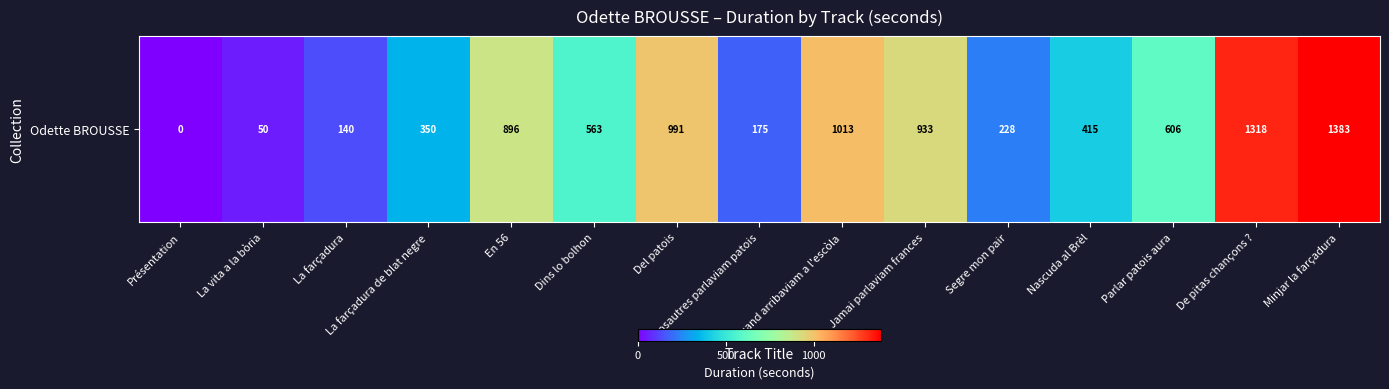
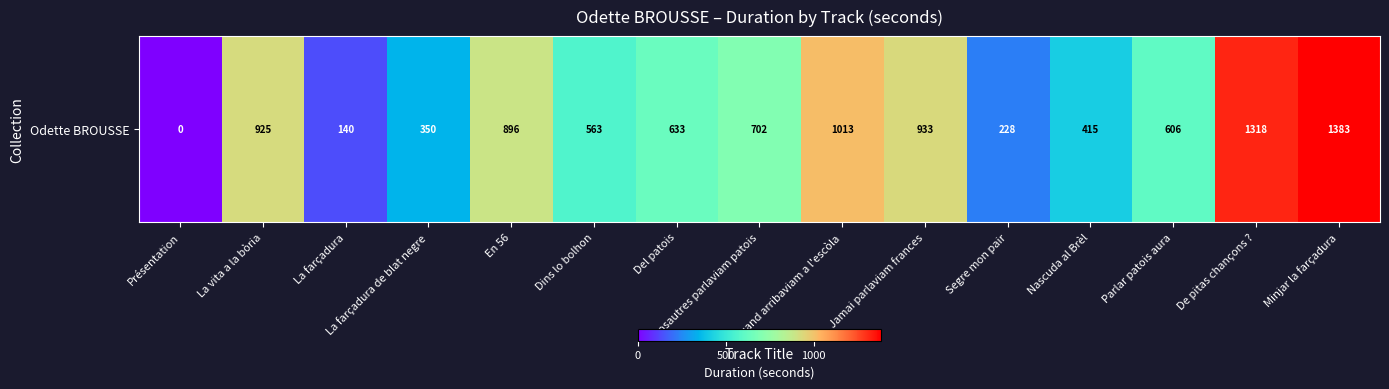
  {
    "Odette BROUSSE": {
      "Présentation": 0,
-     "La vita a la bòria": 50,
+     "La vita a la bòria": 925,
      "La farçadura": 140,
      "La farçadura de blat negre": 350,
      "En 56": 896,
      "Dins lo bolhon": 563,
-     "Del patois": 991,
-     "Niosautres parlaviam patois": 175,
+     "Del patois": 633,
+     "Niosautres parlaviam patois": 702,
      "Quand arribaviam a l'escòla": 1013,
      "Jamai parlaviam frances": 933,
      "Segre mon pair": 228,
      "Nascuda al Brèl": 415,
      "Parlar patois aura": 606,
      "De pitas chançons ?": 1318,
      "Minjar la farçadura": 1383
    }
  }
